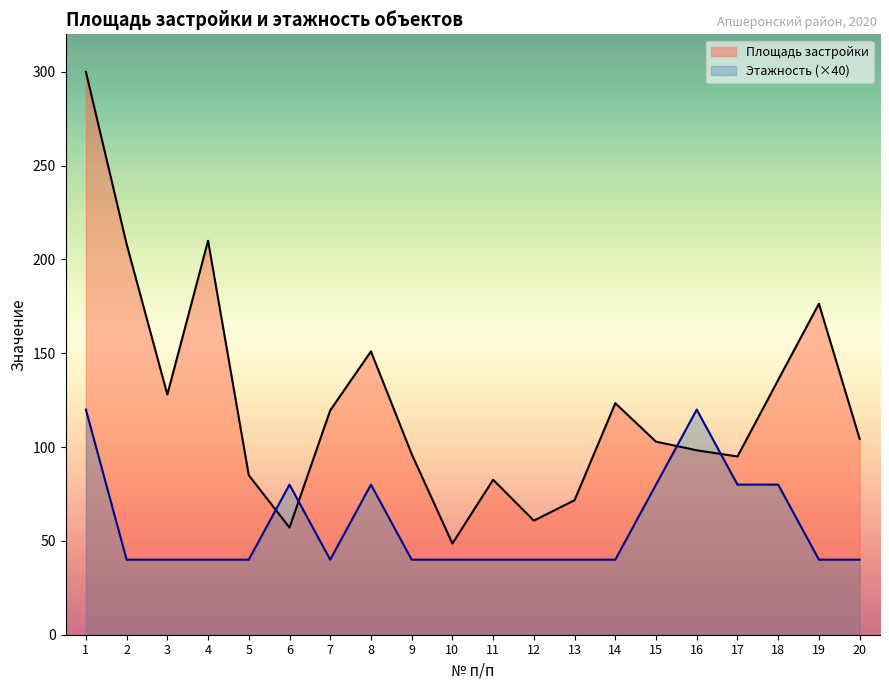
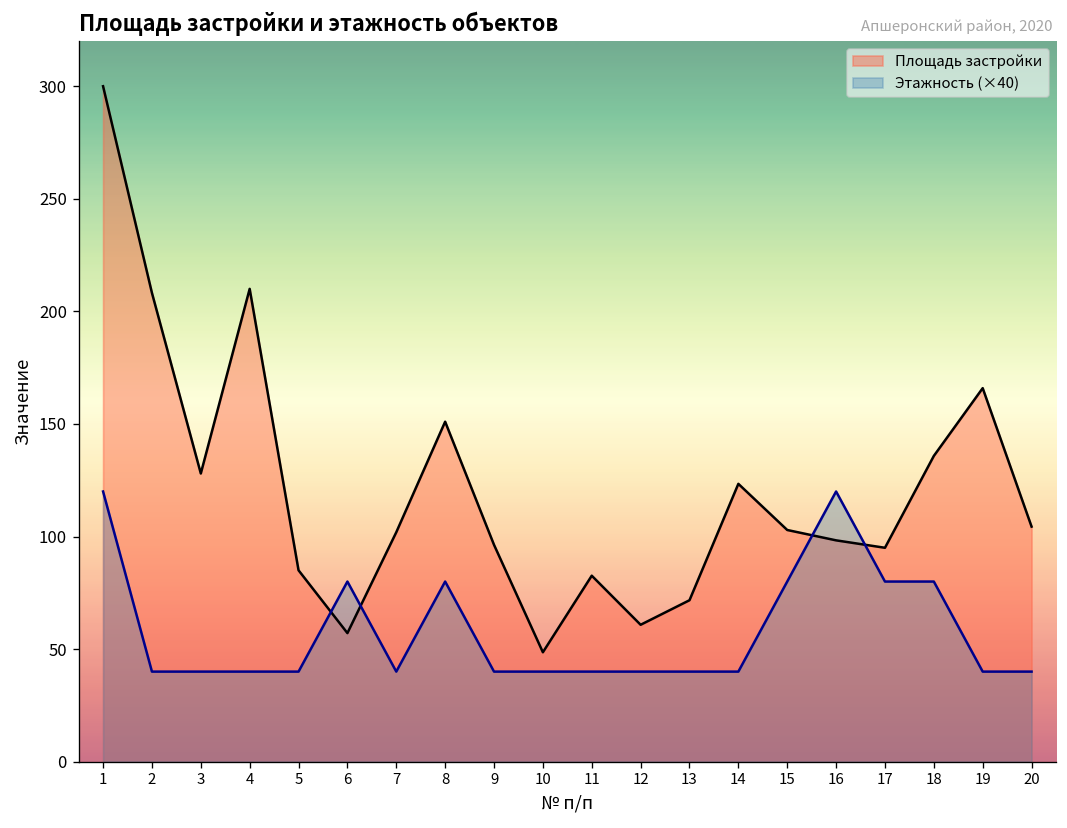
  {
    "Площадь застройки": {
      "1": 300,
      "2": 208,
      "3": 128,
      "4": 210,
      "5": 85,
      "6": 57,
-     "7": 120,
+     "7": 102,
      "8": 151,
      "9": 96,
      "10": 49,
      "11": 83,
      "12": 61,
      "13": 72,
      "14": 123,
      "15": 103,
      "16": 98,
      "17": 95,
      "18": 136,
-     "19": 176,
+     "19": 166,
      "20": 104
    },
    "Этажность (×40)": {
      "1": 120,
      "2": 40,
      "3": 40,
      "4": 40,
      "5": 40,
      "6": 80,
      "7": 40,
      "8": 80,
      "9": 40,
      "10": 40,
      "11": 40,
      "12": 40,
      "13": 40,
      "14": 40,
      "15": 80,
      "16": 120,
      "17": 80,
      "18": 80,
      "19": 40,
      "20": 40
    }
  }
